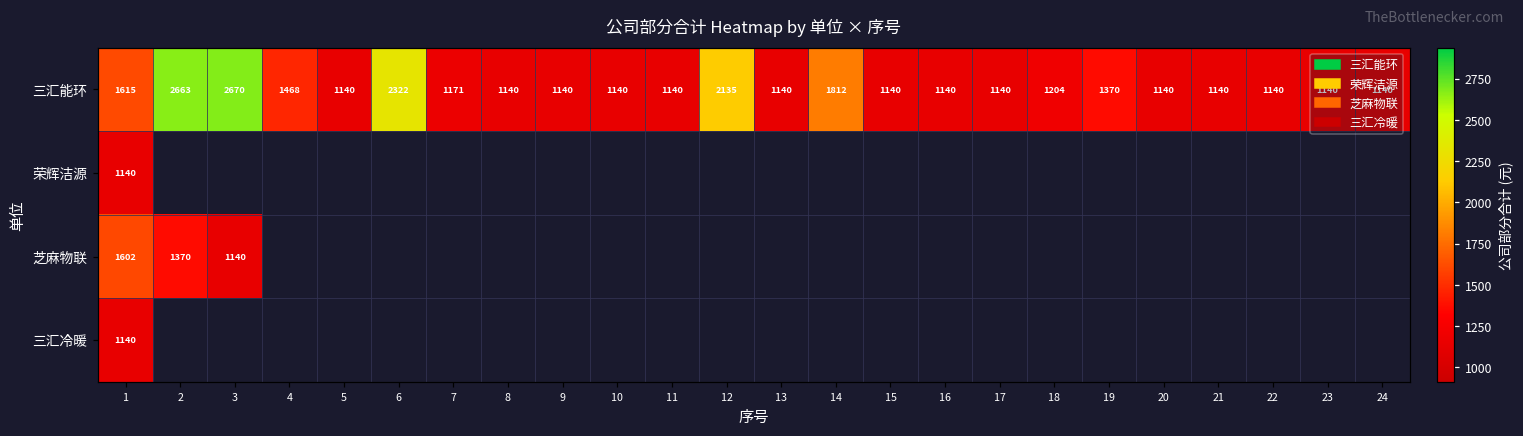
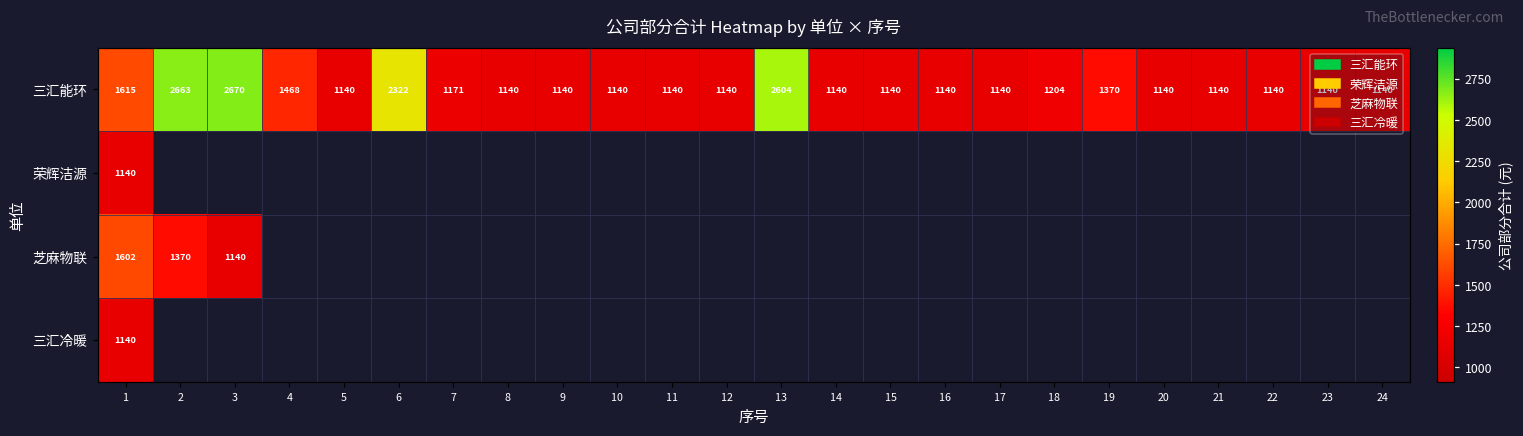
  {
    "三汇能环": {
      "1": 1615,
      "2": 2663,
      "3": 2670,
      "4": 1468,
      "5": 1140,
      "6": 2322,
      "7": 1171,
      "8": 1140,
      "9": 1140,
      "10": 1140,
      "11": 1140,
-     "12": 2135,
-     "13": 1140,
-     "14": 1812,
+     "12": 1140,
+     "13": 2604,
+     "14": 1140,
      "15": 1140,
      "16": 1140,
      "17": 1140,
      "18": 1204,
      "19": 1370,
      "20": 1140,
      "21": 1140,
      "22": 1140
    },
    "荣辉洁源": {
      "1": 1140
    },
    "芝麻物联": {
      "1": 1602,
      "2": 1370,
      "3": 1140
    },
    "三汇冷暖": {
      "1": 1140
    }
  }
